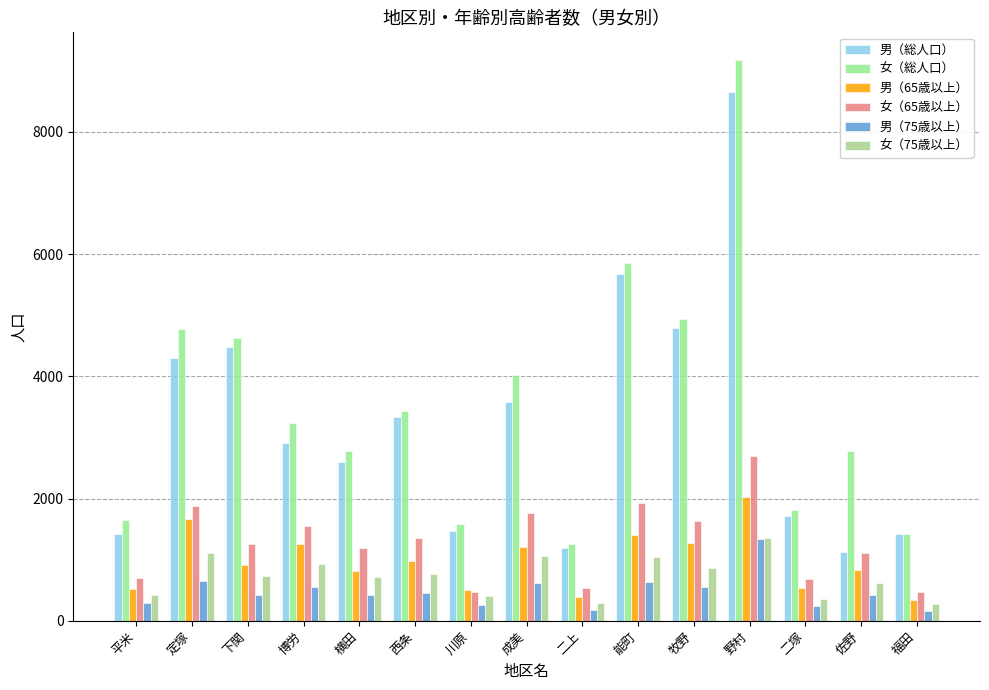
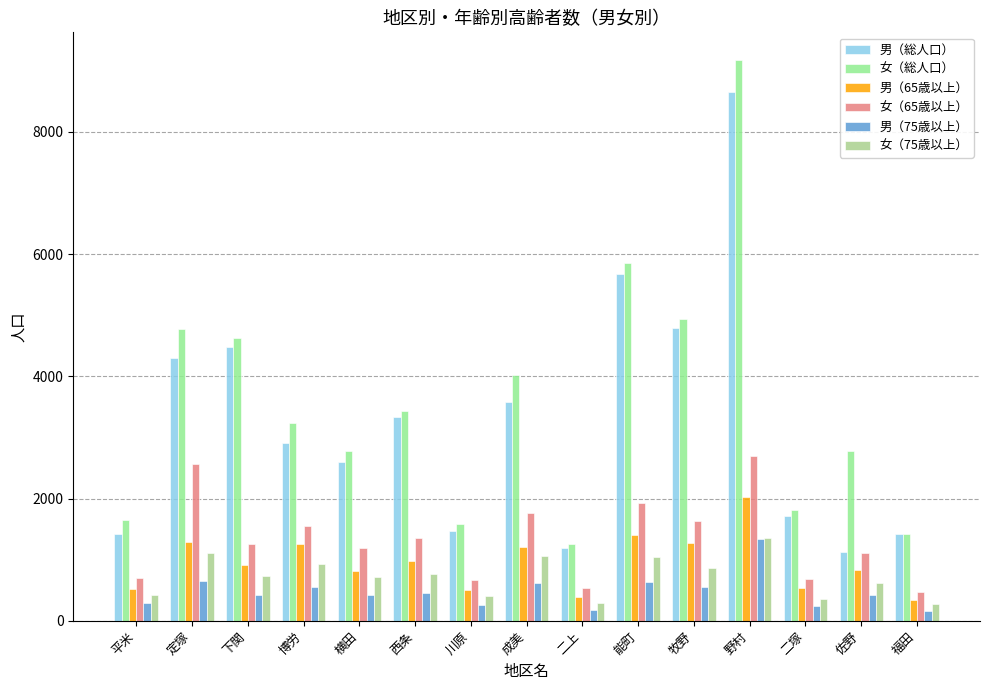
  {
    "男（総人口）": {
      "平米": 1400,
      "定塚": 4300,
      "下関": 4500,
      "博労": 2900,
      "横田": 2600,
      "西条": 3300,
      "川原": 1500,
      "成美": 3600,
      "二上": 1200,
      "能町": 5700,
      "牧野": 4800,
      "野村": 8600,
      "二塚": 1700,
      "佐野": 1100,
      "福田": 1400
    },
    "男（65歳以上）": {
      "平米": 500,
-     "定塚": 1700,
+     "定塚": 1300,
      "下関": 900,
      "博労": 1300,
      "横田": 800,
      "西条": 1000,
      "川原": 500,
      "成美": 1200,
      "二上": 400,
      "能町": 1400,
      "牧野": 1300,
      "野村": 2000,
      "二塚": 500,
      "佐野": 800,
      "福田": 300
    },
    "女（65歳以上）": {
      "平米": 700,
-     "定塚": 1900,
+     "定塚": 2600,
      "下関": 1300,
      "博労": 1600,
      "横田": 1200,
      "西条": 1400,
-     "川原": 500,
+     "川原": 700,
      "成美": 1800,
      "二上": 500,
      "能町": 1900,
      "牧野": 1600,
      "野村": 2700,
      "二塚": 700,
      "佐野": 1100,
      "福田": 500
    },
    "男（75歳以上）": {
      "平米": 300,
      "定塚": 700,
      "下関": 400,
      "博労": 500,
      "横田": 400,
      "西条": 500,
      "川原": 300,
      "成美": 600,
      "二上": 200,
      "能町": 600,
      "牧野": 500,
      "野村": 1300,
      "二塚": 200,
      "佐野": 400,
      "福田": 200
    }
  }
